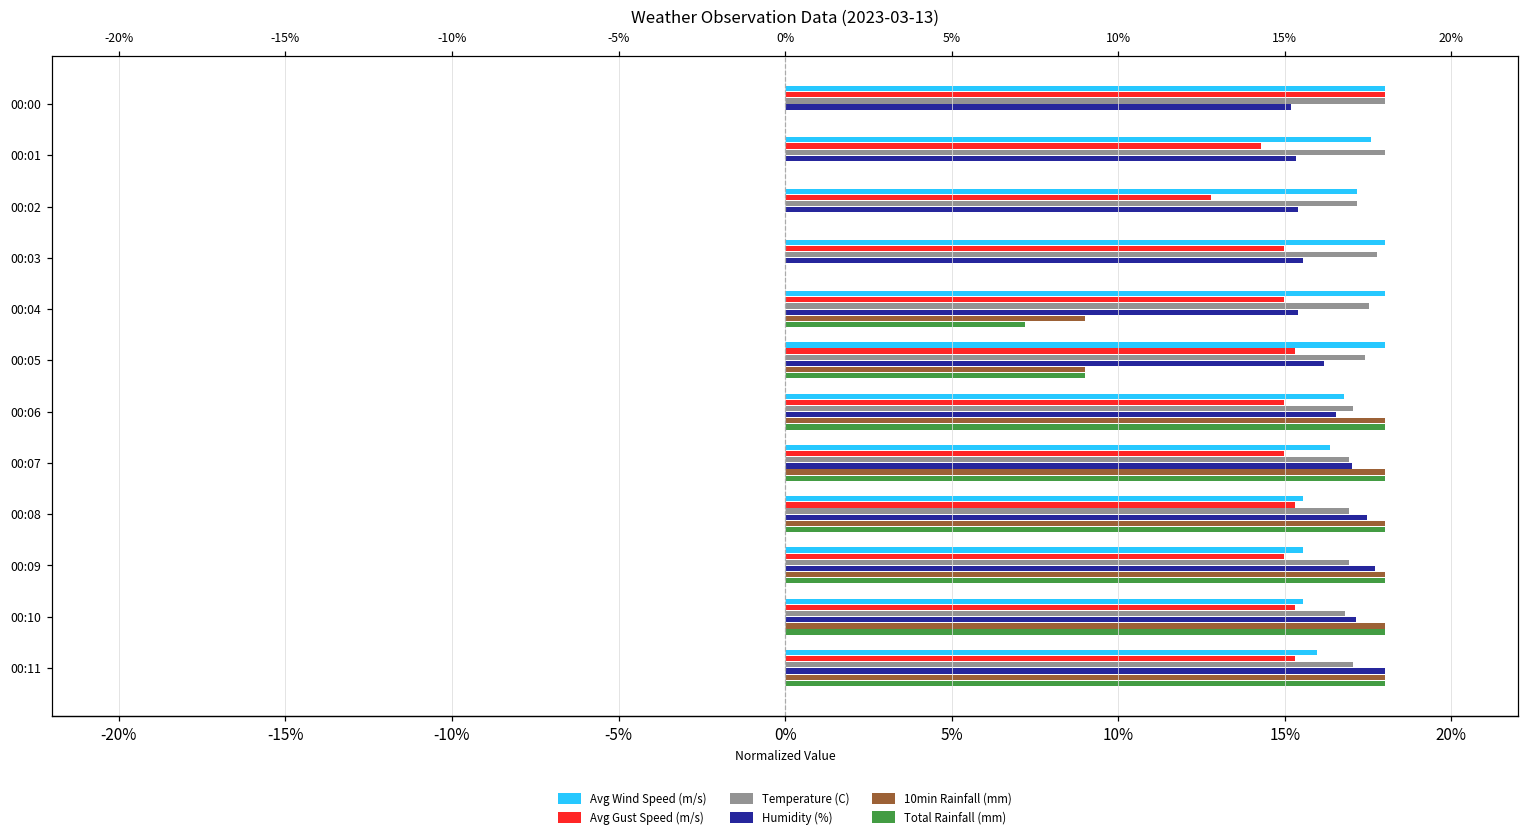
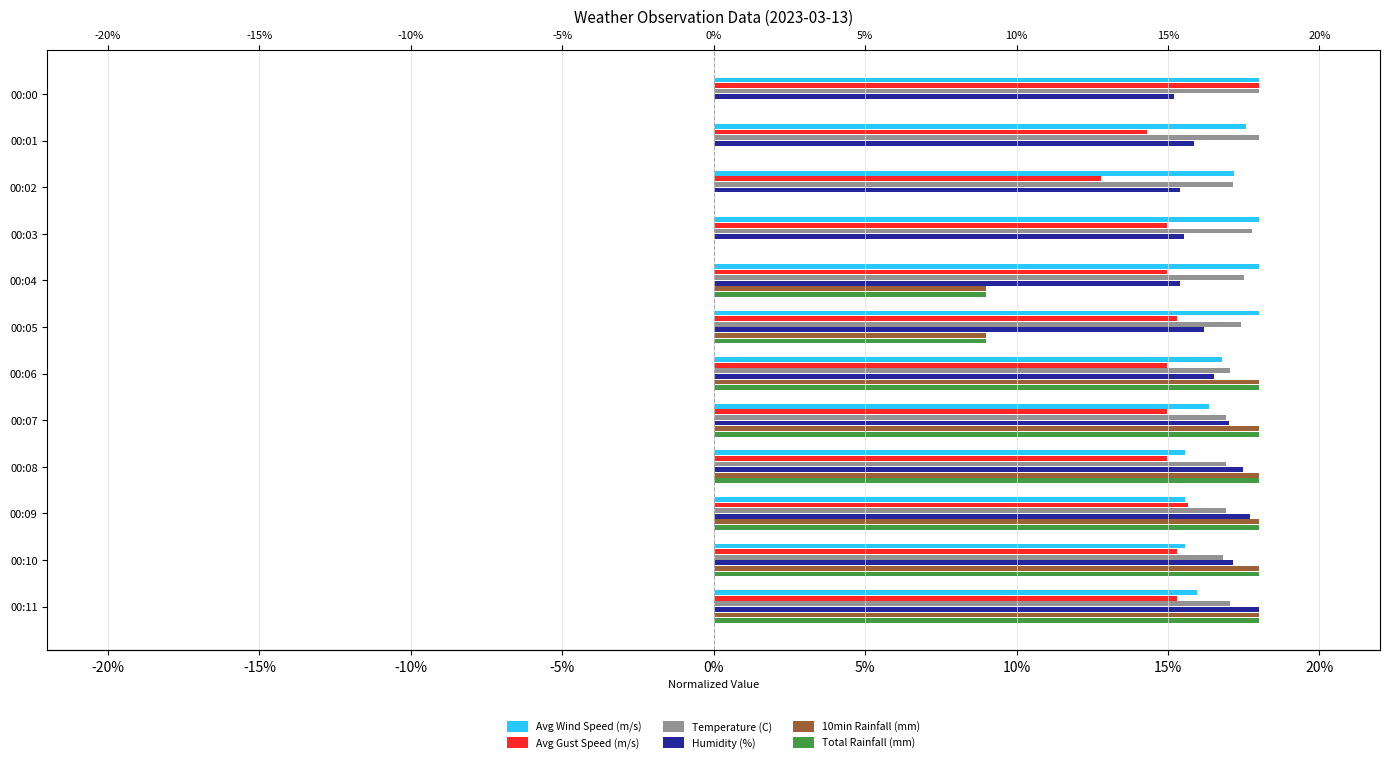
  {
    "Avg Wind Speed (m/s)": {
      "00:00": "18.0%",
      "00:01": "17.6%",
      "00:02": "17.2%",
      "00:03": "18.0%",
      "00:04": "18.0%",
      "00:05": "18.0%",
      "00:06": "16.8%",
      "00:07": "16.4%",
      "00:08": "15.5%",
      "00:09": "15.5%",
      "00:10": "15.5%",
      "00:11": "16.0%"
    },
    "Avg Gust Speed (m/s)": {
      "00:00": "18.0%",
      "00:01": "14.3%",
      "00:02": "12.8%",
      "00:03": "15.0%",
      "00:04": "15.0%",
      "00:05": "15.3%",
      "00:06": "15.0%",
      "00:07": "15.0%",
-     "00:08": "15.3%",
-     "00:09": "15.0%",
+     "00:08": "15.0%",
+     "00:09": "15.6%",
      "00:10": "15.3%",
      "00:11": "15.3%"
    },
    "Temperature (C)": {
      "00:00": "18.0%",
      "00:01": "18.0%",
      "00:02": "17.2%",
      "00:03": "17.8%",
      "00:04": "17.5%",
      "00:05": "17.4%",
      "00:06": "17.0%",
      "00:07": "16.9%",
      "00:08": "16.9%",
      "00:09": "16.9%",
      "00:10": "16.8%",
      "00:11": "17.0%"
    },
    "Humidity (%)": {
      "00:00": "15.2%",
-     "00:01": "15.3%",
+     "00:01": "15.8%",
      "00:02": "15.4%",
      "00:03": "15.5%",
      "00:04": "15.4%",
      "00:05": "16.2%",
      "00:06": "16.5%",
      "00:07": "17.0%",
      "00:08": "17.5%",
      "00:09": "17.7%",
      "00:10": "17.1%",
      "00:11": "18.0%"
    },
    "10min Rainfall (mm)": {
      "00:00": "0.0%",
      "00:01": "0.0%",
      "00:02": "0.0%",
      "00:03": "0.0%",
      "00:04": "9.0%",
      "00:05": "9.0%",
      "00:06": "18.0%",
      "00:07": "18.0%",
      "00:08": "18.0%",
      "00:09": "18.0%",
      "00:10": "18.0%",
      "00:11": "18.0%"
    },
    "Total Rainfall (mm)": {
      "00:00": "0.0%",
      "00:01": "0.0%",
      "00:02": "0.0%",
      "00:03": "0.0%",
-     "00:04": "7.2%",
+     "00:04": "9.0%",
      "00:05": "9.0%",
      "00:06": "18.0%",
      "00:07": "18.0%",
      "00:08": "18.0%",
      "00:09": "18.0%",
      "00:10": "18.0%",
      "00:11": "18.0%"
    }
  }
